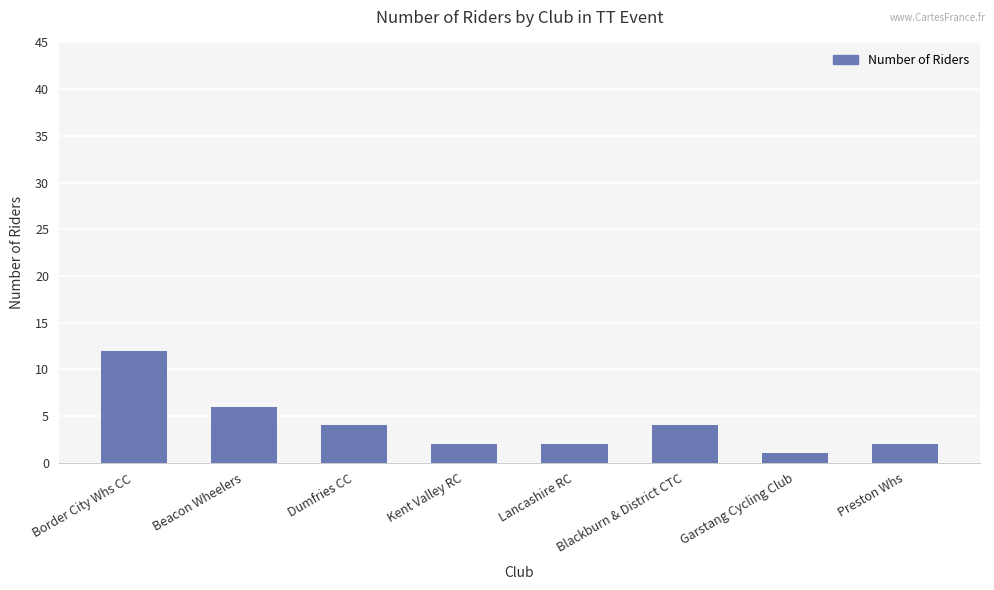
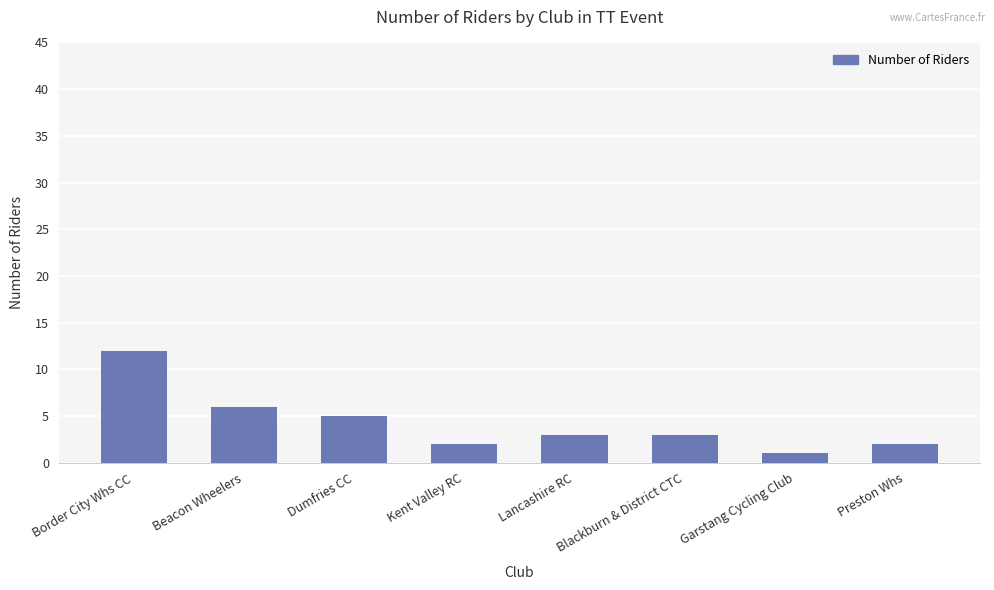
  {
    "Border City Whs CC": 12,
    "Beacon Wheelers": 6,
-   "Dumfries CC": 4,
+   "Dumfries CC": 5,
    "Kent Valley RC": 2,
-   "Lancashire RC": 2,
-   "Blackburn & District CTC": 4,
+   "Lancashire RC": 3,
+   "Blackburn & District CTC": 3,
    "Garstang Cycling Club": 1,
    "Preston Whs": 2
  }
